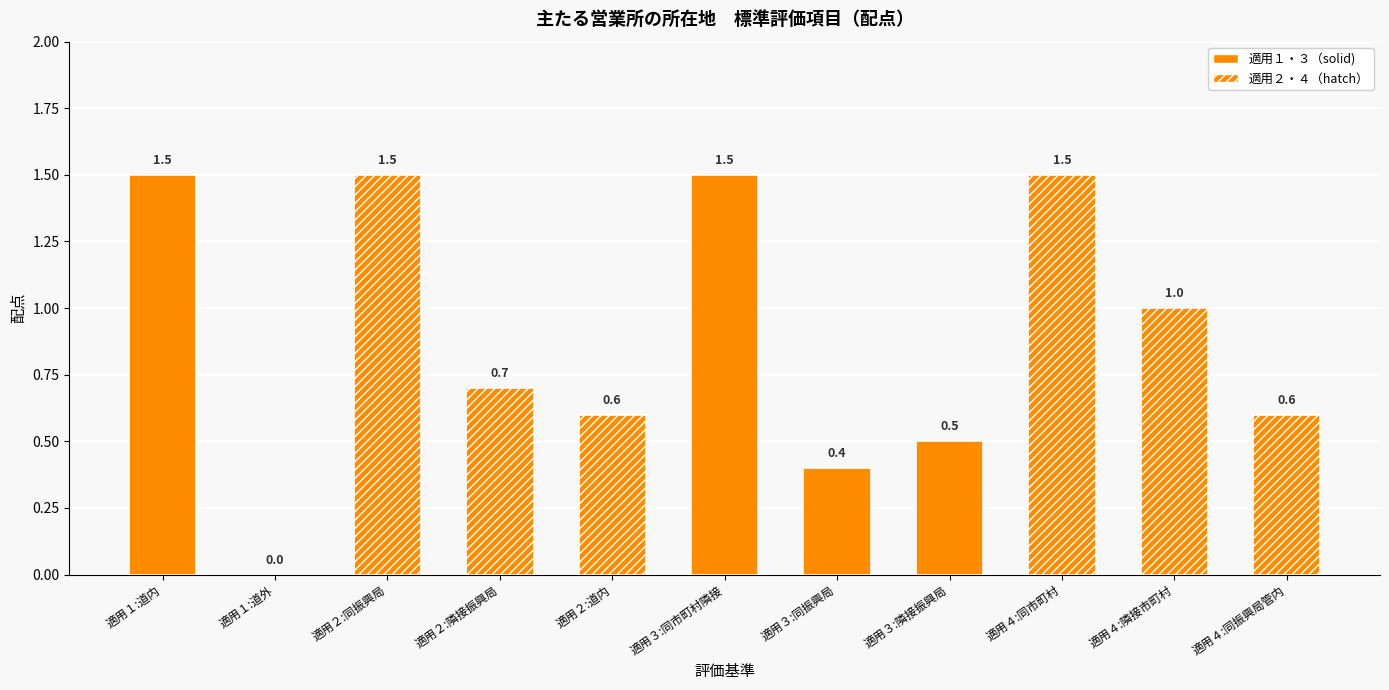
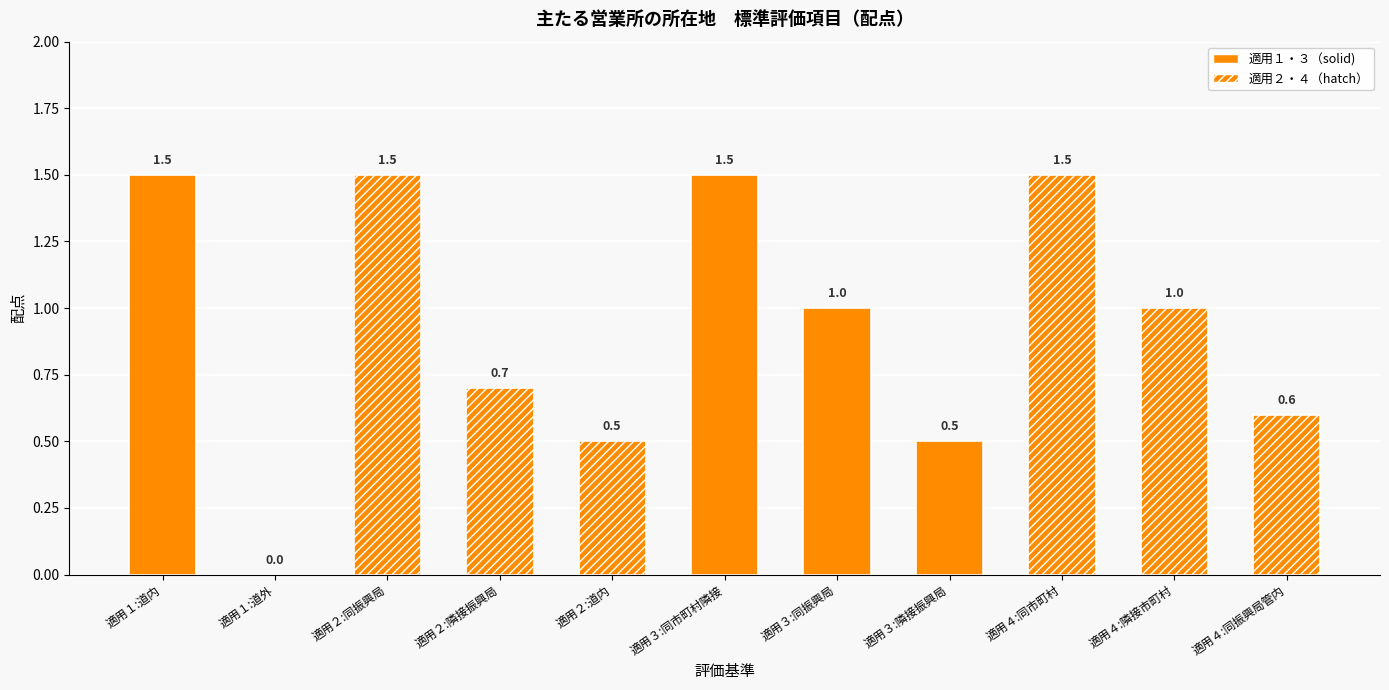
  {
    "適用１:道内": 1.5,
    "適用１:道外": 0.0,
    "適用２:同振興局": 1.5,
    "適用２:隣接振興局": 0.7,
-   "適用２:道内": 0.6,
+   "適用２:道内": 0.5,
    "適用３:同市町村隣接": 1.5,
-   "適用３:同振興局": 0.4,
+   "適用３:同振興局": 1.0,
    "適用３:隣接振興局": 0.5,
    "適用４:同市町村": 1.5,
    "適用４:隣接市町村": 1.0,
    "適用４:同振興局管内": 0.6
  }
